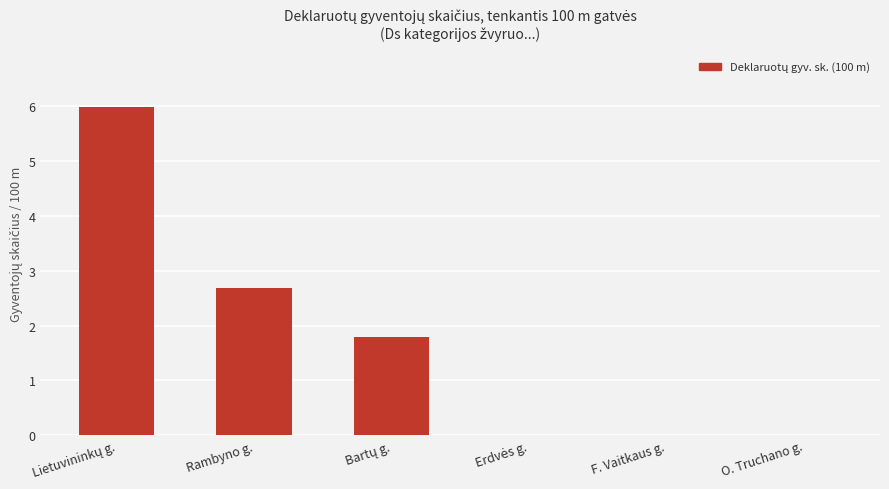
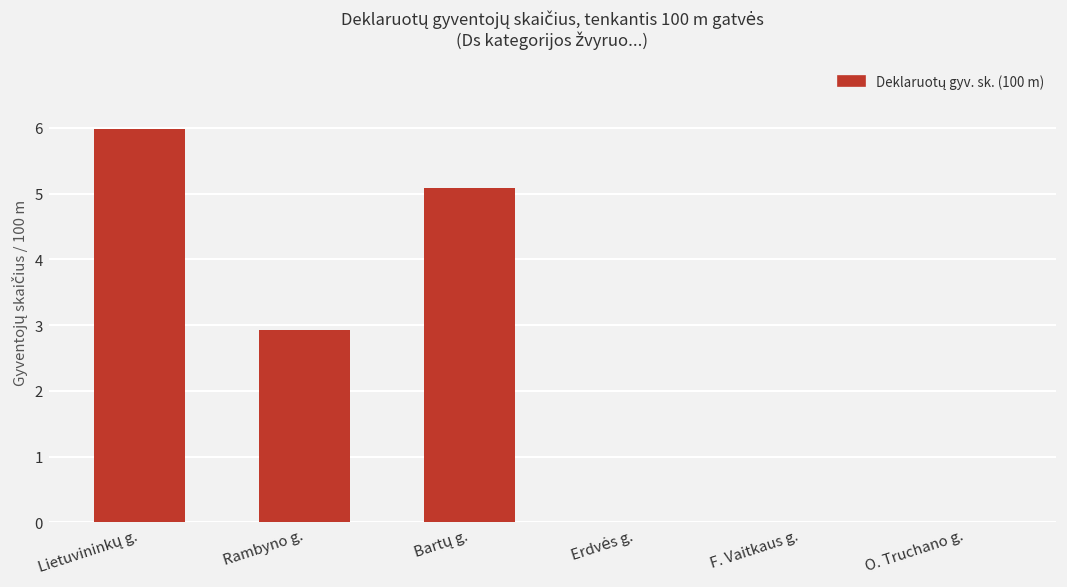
  {
    "Lietuvininkų g.": 6.0,
-   "Rambyno g.": 2.7,
-   "Bartų g.": 1.8,
+   "Rambyno g.": 2.9,
+   "Bartų g.": 5.1,
    "Erdvės g.": 0.0,
    "F. Vaitkaus g.": 0.0,
    "O. Truchano g.": 0.0
  }
